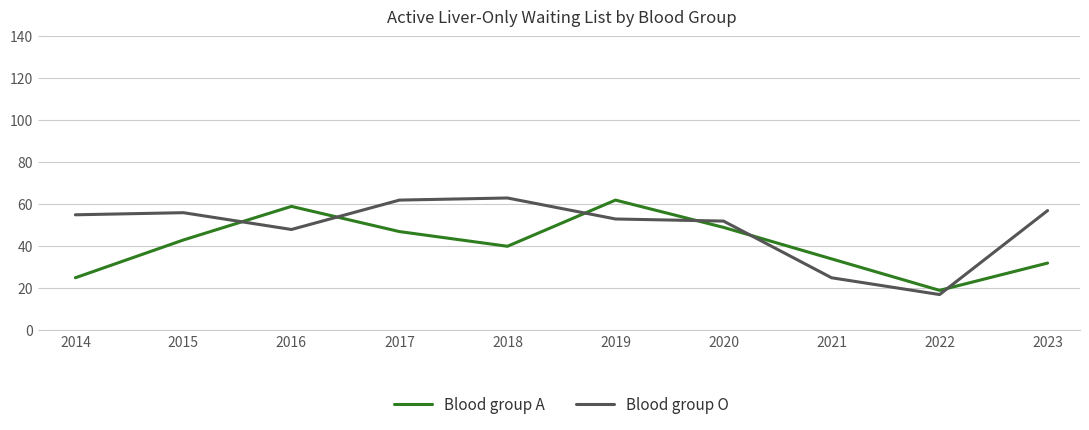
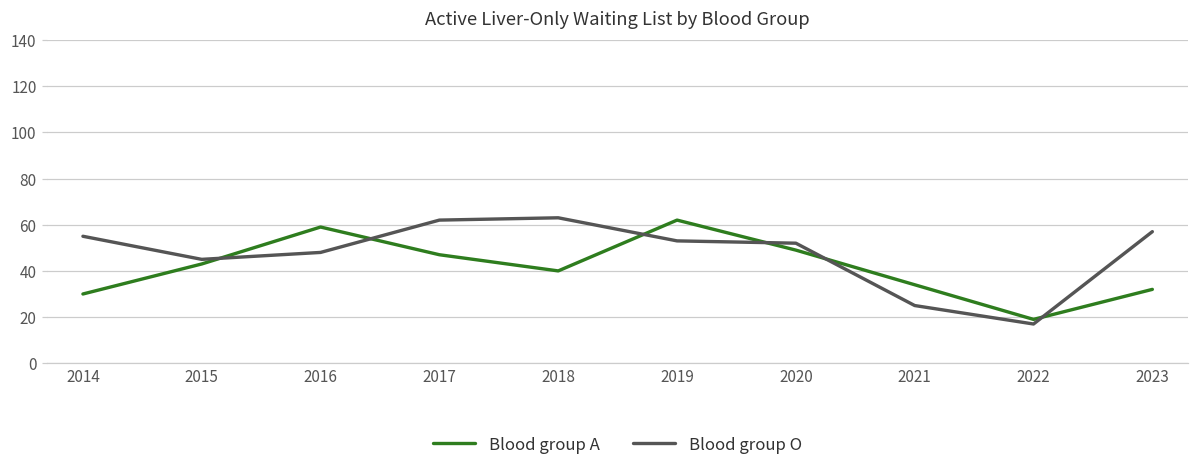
  {
    "Blood group A": {
-     "2014": 25,
+     "2014": 30,
      "2015": 43,
      "2016": 59,
      "2017": 47,
      "2018": 40,
      "2019": 62,
      "2020": 49,
      "2021": 34,
      "2022": 19,
      "2023": 32
    },
    "Blood group O": {
      "2014": 55,
-     "2015": 56,
+     "2015": 45,
      "2016": 48,
      "2017": 62,
      "2018": 63,
      "2019": 53,
      "2020": 52,
      "2021": 25,
      "2022": 17,
      "2023": 57
    }
  }
